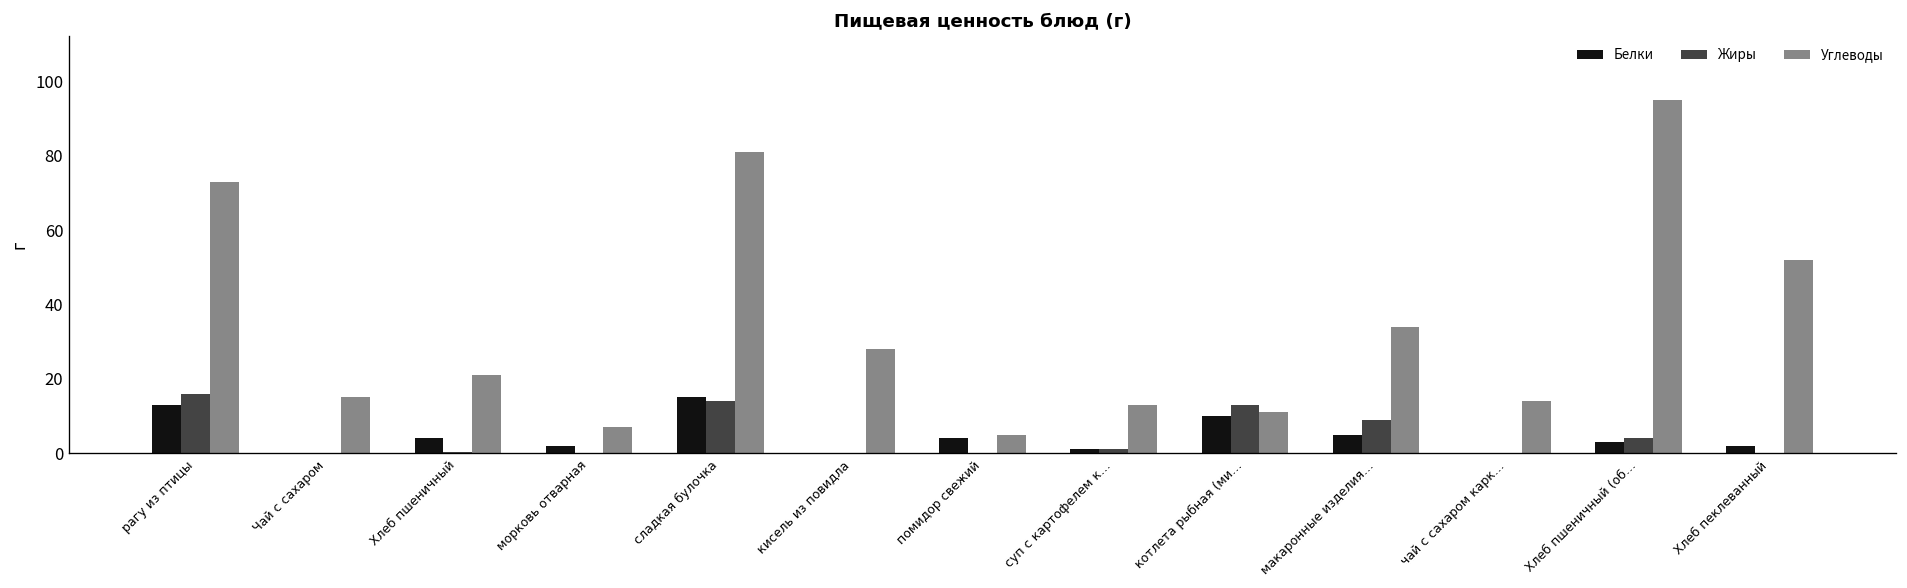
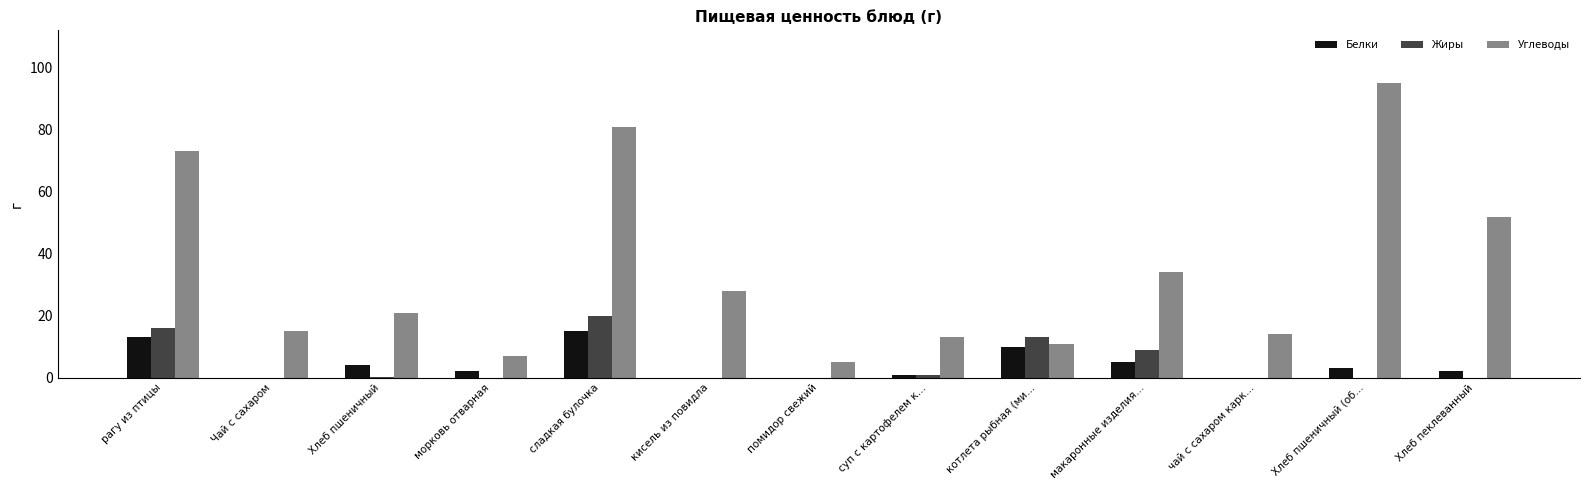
  {
    "Белки": {
      "рагу из птицы": 13,
      "Чай с сахаром": 0,
      "Хлеб пшеничный": 4,
      "морковь отварная": 2,
      "сладкая булочка": 15,
      "кисель из повидла": 0,
-     "помидор свежий": 4,
+     "помидор свежий": 0,
      "суп с картофелем к…": 1,
      "котлета рыбная (ми…": 10,
      "макаронные изделия…": 5,
      "чай с сахаром карк…": 0,
      "Хлеб пшеничный (об…": 3,
      "Хлеб пеклеванный": 2
    },
    "Жиры": {
      "рагу из птицы": 16,
      "Чай с сахаром": 0,
      "морковь отварная": 0,
-     "сладкая булочка": 14,
+     "сладкая булочка": 20,
      "кисель из повидла": 0,
      "помидор свежий": 0,
      "суп с картофелем к…": 1,
      "котлета рыбная (ми…": 13,
      "макаронные изделия…": 9,
      "чай с сахаром карк…": 0,
-     "Хлеб пшеничный (об…": 4,
+     "Хлеб пшеничный (об…": 0,
      "Хлеб пеклеванный": 0
    },
    "Углеводы": {
      "рагу из птицы": 73,
      "Чай с сахаром": 15,
      "Хлеб пшеничный": 21,
      "морковь отварная": 7,
      "сладкая булочка": 81,
      "кисель из повидла": 28,
      "помидор свежий": 5,
      "суп с картофелем к…": 13,
      "котлета рыбная (ми…": 11,
      "макаронные изделия…": 34,
      "чай с сахаром карк…": 14,
      "Хлеб пшеничный (об…": 95,
      "Хлеб пеклеванный": 52
    }
  }
